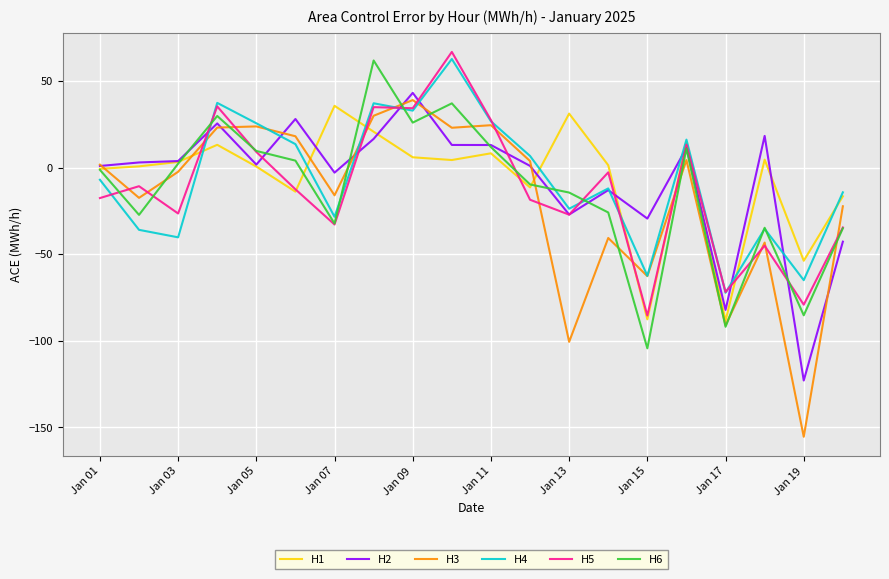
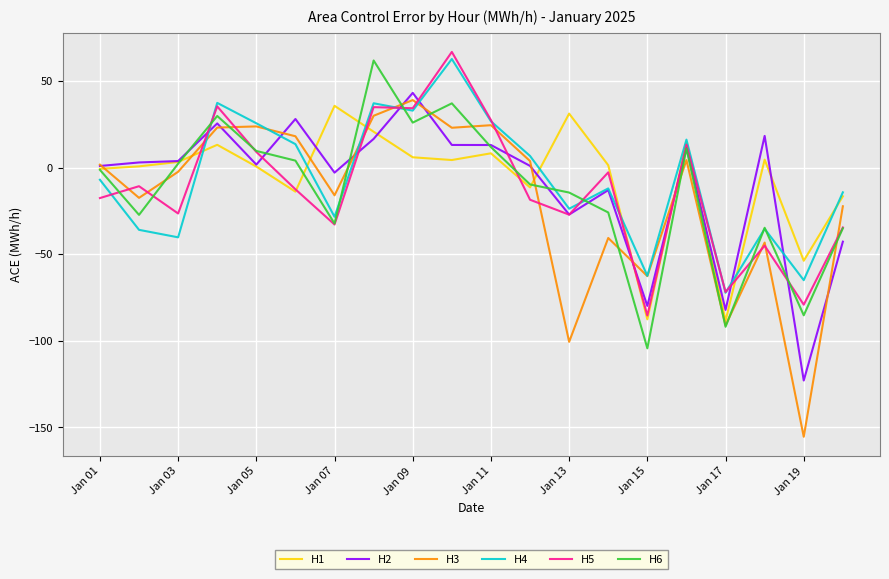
  {
    "H1": {
      "Jan 07": 36,
      "Jan 09": 6,
      "Jan 11": 8,
      "Jan 13": 31,
      "Jan 15": -88,
      "Jan 17": -88,
      "Jan 19": -54
    },
    "H2": {
      "Jan 07": -3,
      "Jan 09": 43,
-     "Jan 15": -29,
+     "Jan 15": -80,
      "Jan 17": -82,
      "Jan 19": -123
    },
    "H3": {
      "Jan 03": -2,
      "Jan 05": 24,
      "Jan 07": -16,
      "Jan 09": 39,
      "Jan 11": 25,
      "Jan 13": -101,
      "Jan 19": -155
    },
    "H4": {
      "Jan 01": -7,
      "Jan 03": -40,
      "Jan 05": 26,
      "Jan 07": -28,
      "Jan 13": -24,
      "Jan 19": -65
    },
    "H5": {
      "Jan 01": -18,
      "Jan 03": -26,
      "Jan 15": -85,
      "Jan 19": -79
    },
    "H6": {
      "Jan 09": 26,
      "Jan 13": -14,
      "Jan 15": -104,
      "Jan 19": -85
    }
  }
